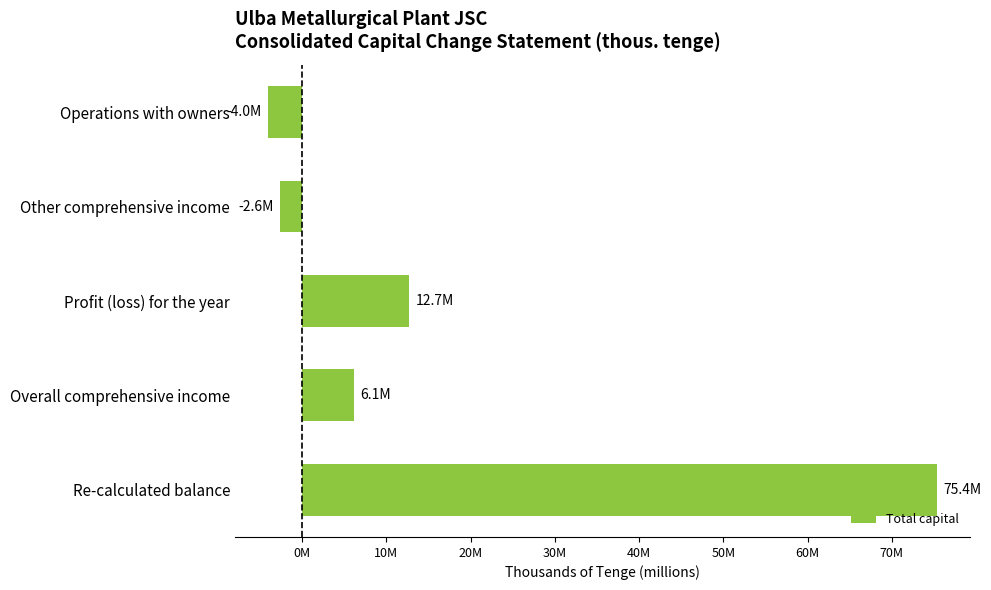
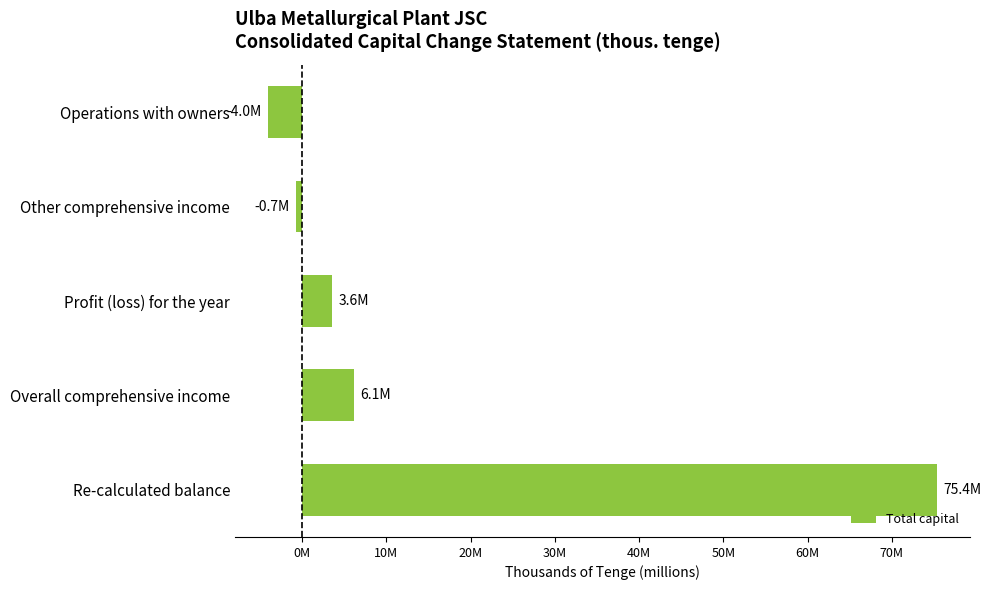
  {
    "Operations with owners": "-4.0M",
-   "Other comprehensive income": "-2.6M",
-   "Profit (loss) for the year": "12.7M",
+   "Other comprehensive income": "-0.7M",
+   "Profit (loss) for the year": "3.6M",
    "Overall comprehensive income": "6.1M",
    "Re-calculated balance": "75.4M"
  }
